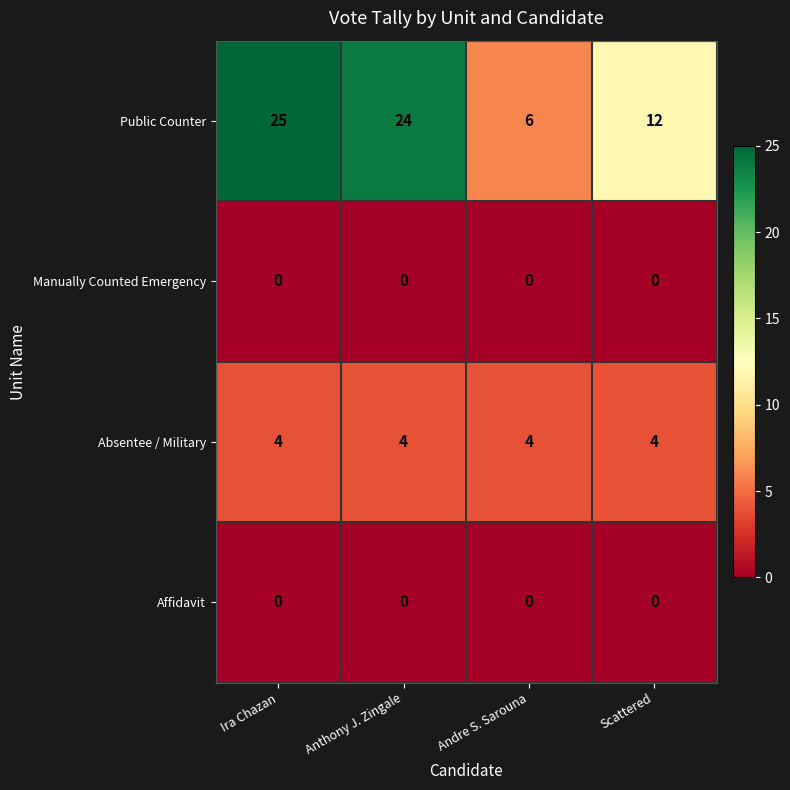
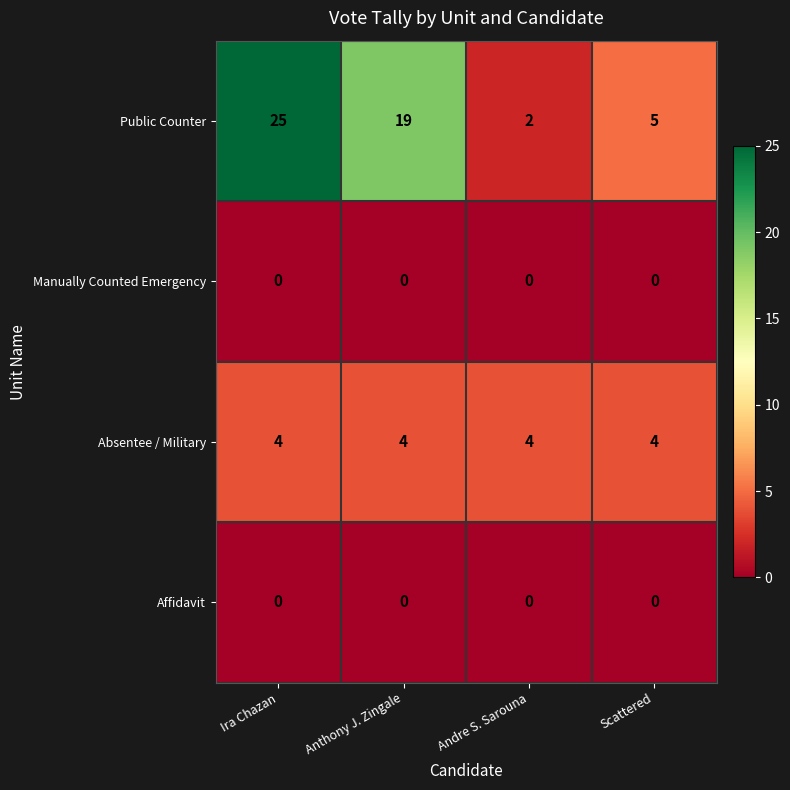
  {
    "Public Counter": {
      "Ira Chazan": 25,
-     "Anthony J. Zingale": 24,
-     "Andre S. Sarouna": 6,
-     "Scattered": 12
+     "Anthony J. Zingale": 19,
+     "Andre S. Sarouna": 2,
+     "Scattered": 5
    },
    "Manually Counted Emergency": {
      "Ira Chazan": 0,
      "Anthony J. Zingale": 0,
      "Andre S. Sarouna": 0,
      "Scattered": 0
    },
    "Absentee / Military": {
      "Ira Chazan": 4,
      "Anthony J. Zingale": 4,
      "Andre S. Sarouna": 4,
      "Scattered": 4
    },
    "Affidavit": {
      "Ira Chazan": 0,
      "Anthony J. Zingale": 0,
      "Andre S. Sarouna": 0,
      "Scattered": 0
    }
  }
